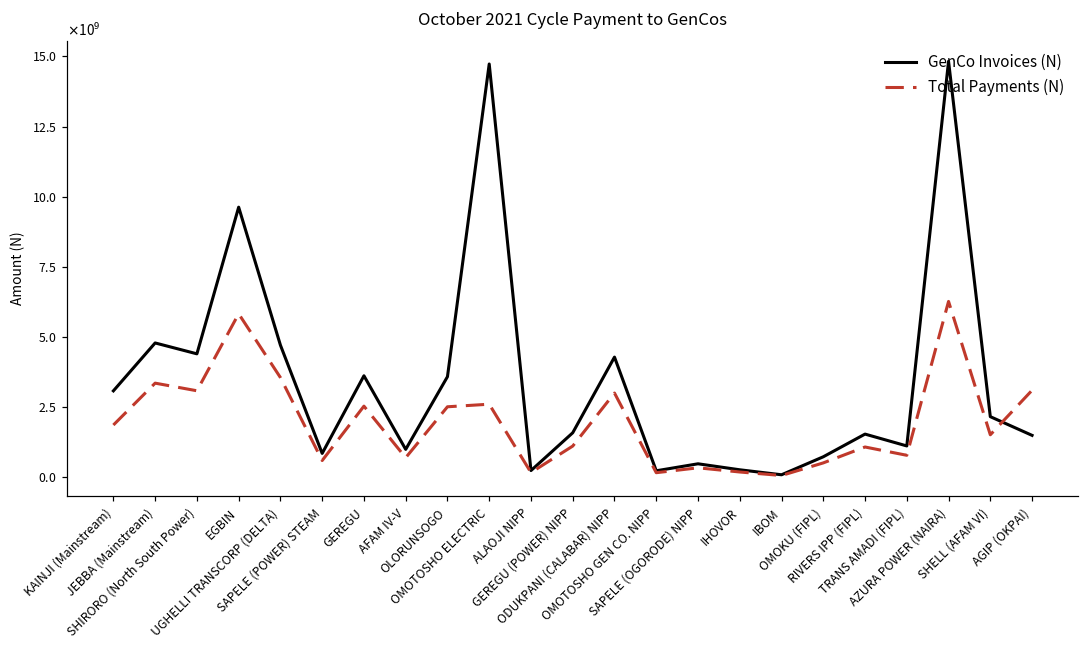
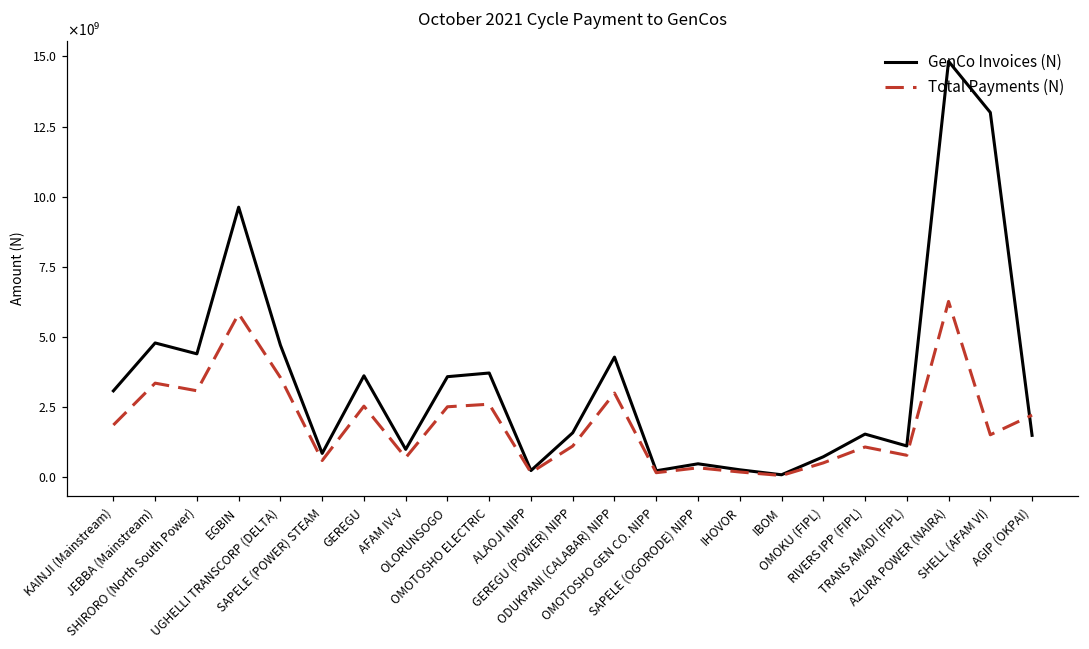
  {
    "GenCo Invoices (N)": {
      "KAINJI (Mainstream)": 3100000000,
      "JEBBA (Mainstream)": 4800000000,
      "SHIRORO (North South Power)": 4400000000,
      "EGBIN": 9600000000,
      "UGHELLI TRANSCORP (DELTA)": 4700000000,
      "SAPELE (POWER) STEAM": 800000000,
      "GEREGU": 3600000000,
      "AFAM IV-V": 1000000000,
      "OLORUNSOGO": 3600000000,
-     "OMOTOSHO ELECTRIC": 14700000000,
+     "OMOTOSHO ELECTRIC": 3700000000,
      "GEREGU (POWER) NIPP": 1600000000,
      "ODUKPANI (CALABAR) NIPP": 4300000000,
      "SAPELE (OGORODE) NIPP": 500000000,
      "OMOKU (FIPL)": 700000000,
      "RIVERS IPP (FIPL)": 1500000000,
      "TRANS AMADI (FIPL)": 1100000000,
      "AZURA POWER (NAIRA)": 14800000000,
-     "SHELL (AFAM VI)": 2200000000,
+     "SHELL (AFAM VI)": 13000000000,
      "AGIP (OKPAI)": 1500000000
    },
    "Total Payments (N)": {
      "KAINJI (Mainstream)": 1900000000,
      "JEBBA (Mainstream)": 3400000000,
      "SHIRORO (North South Power)": 3100000000,
      "EGBIN": 5800000000,
      "UGHELLI TRANSCORP (DELTA)": 3600000000,
      "SAPELE (POWER) STEAM": 600000000,
      "GEREGU": 2500000000,
      "AFAM IV-V": 700000000,
      "OLORUNSOGO": 2500000000,
      "OMOTOSHO ELECTRIC": 2600000000,
      "GEREGU (POWER) NIPP": 1100000000,
      "ODUKPANI (CALABAR) NIPP": 3000000000,
      "SAPELE (OGORODE) NIPP": 300000000,
      "OMOKU (FIPL)": 500000000,
      "RIVERS IPP (FIPL)": 1100000000,
      "TRANS AMADI (FIPL)": 800000000,
      "AZURA POWER (NAIRA)": 6300000000,
      "SHELL (AFAM VI)": 1500000000,
-     "AGIP (OKPAI)": 3100000000
+     "AGIP (OKPAI)": 2200000000
    }
  }
